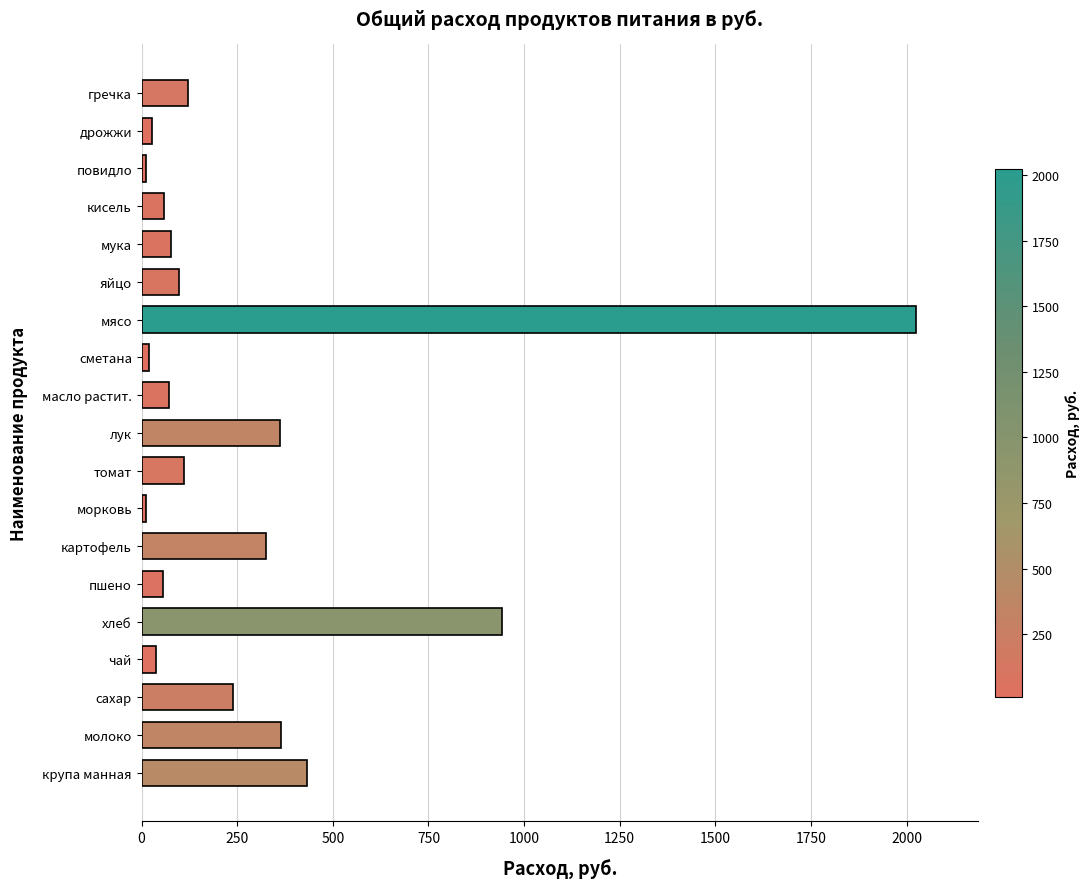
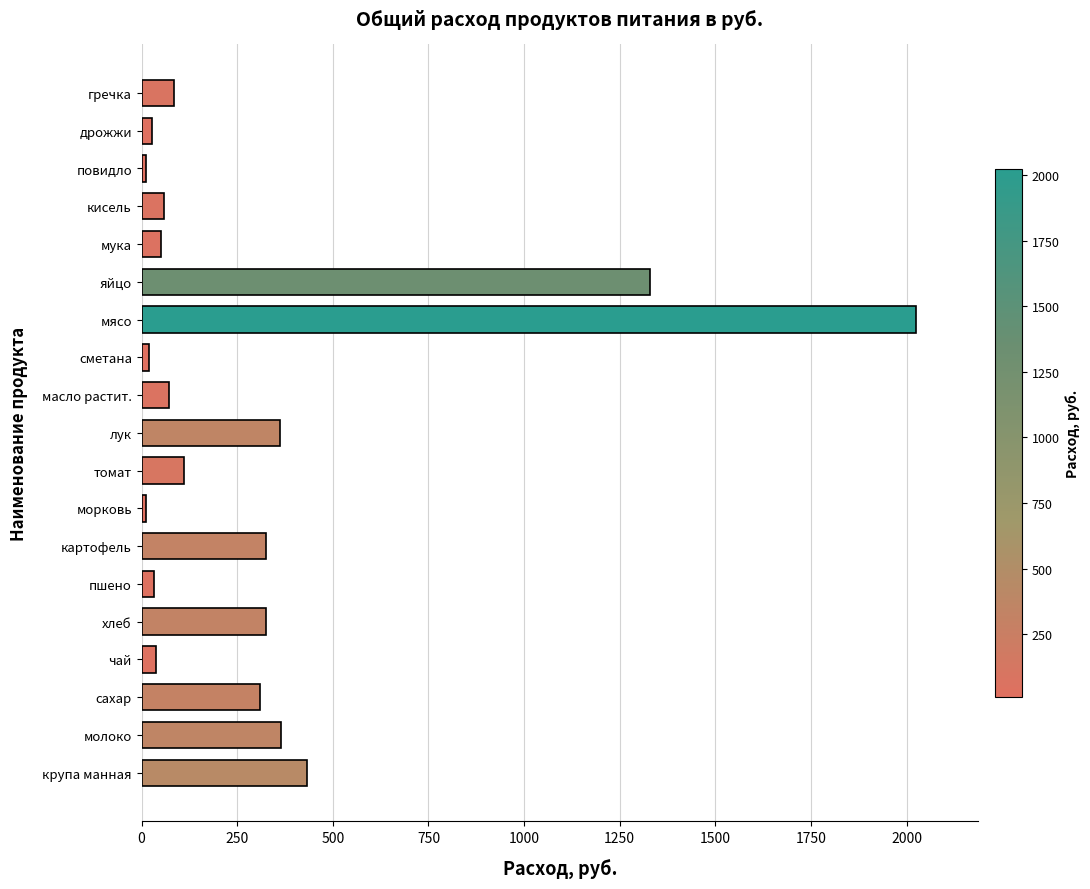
  {
-   "гречка": 120,
+   "гречка": 80,
    "дрожжи": 30,
    "повидло": 10,
    "кисель": 60,
-   "мука": 80,
-   "яйцо": 100,
+   "мука": 50,
+   "яйцо": 1330,
    "мясо": 2020,
    "сметана": 20,
    "масло растит.": 70,
    "лук": 360,
    "томат": 110,
    "морковь": 10,
    "картофель": 330,
-   "пшено": 60,
-   "хлеб": 940,
+   "пшено": 30,
+   "хлеб": 330,
    "чай": 40,
-   "сахар": 240,
+   "сахар": 310,
    "молоко": 360,
    "крупа манная": 430
  }
